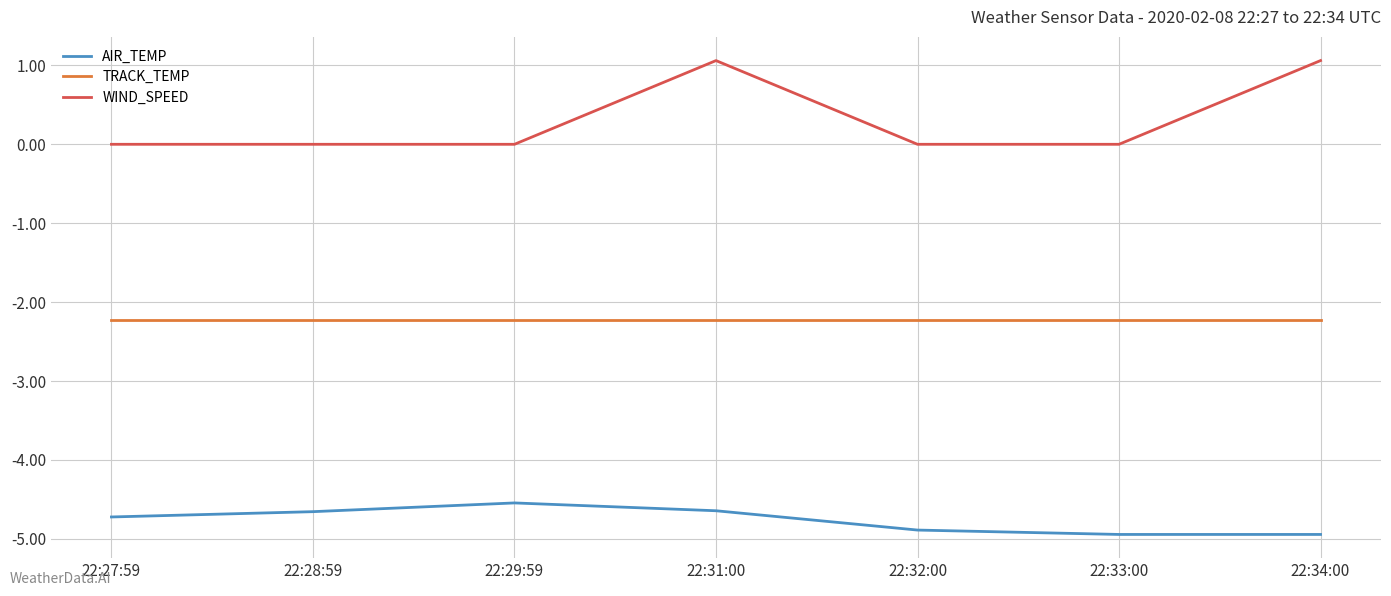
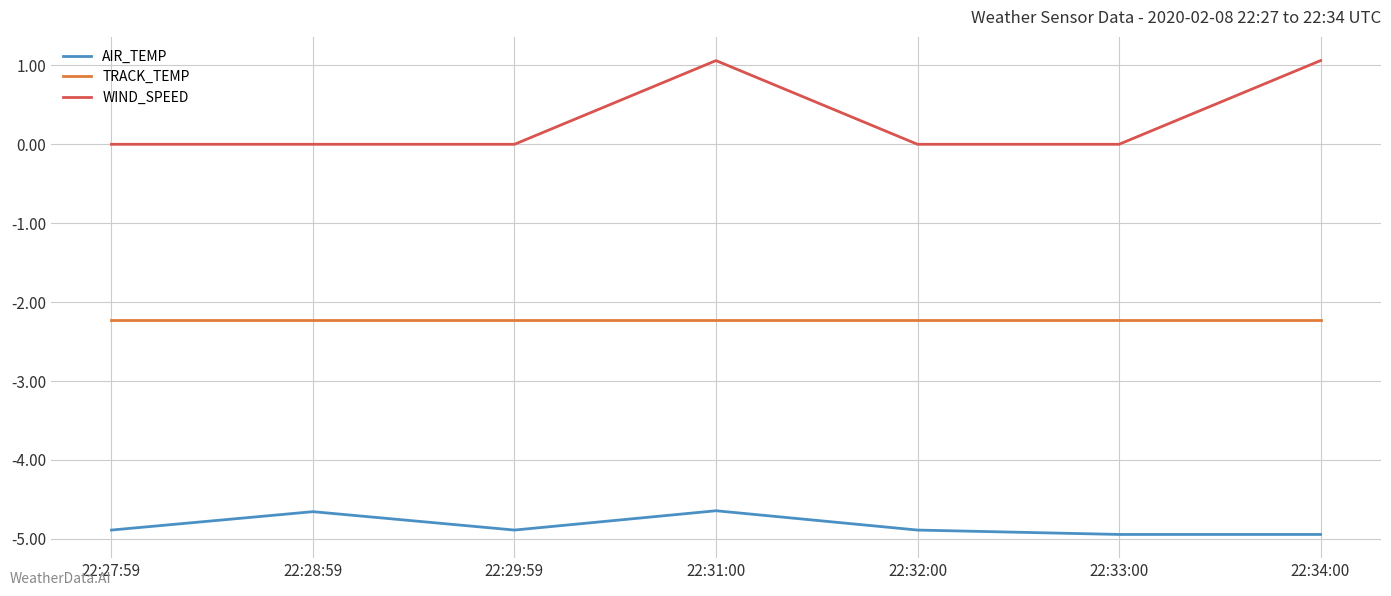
  {
    "AIR_TEMP": {
-     "22:27:59": -4.7,
+     "22:27:59": -4.9,
      "22:28:59": -4.7,
-     "22:29:59": -4.5,
+     "22:29:59": -4.9,
      "22:31:00": -4.6,
      "22:32:00": -4.9,
      "22:33:00": -4.9,
      "22:34:00": -4.9
    }
  }
